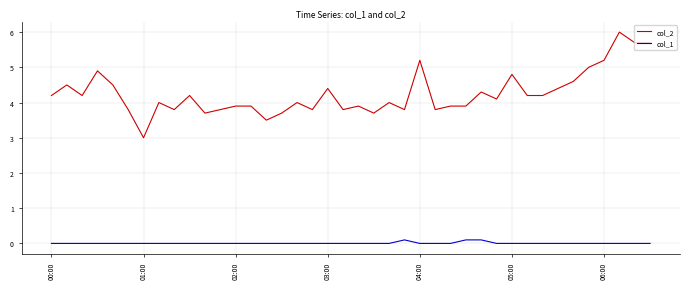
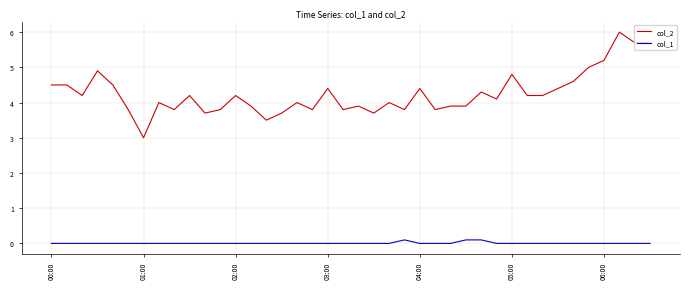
  {
    "col_2": {
-     "00:00": 4.2,
+     "00:00": 4.5,
      "01:00": 3.0,
-     "02:00": 3.9,
+     "02:00": 4.2,
      "03:00": 4.4,
-     "04:00": 5.2,
+     "04:00": 4.4,
      "05:00": 4.8,
      "06:00": 5.2
    },
    "col_1": {
      "00:00": 0.0,
      "01:00": 0.0,
      "02:00": 0.0,
      "03:00": 0.0,
      "04:00": 0.0,
      "05:00": 0.0,
      "06:00": 0.0
    }
  }
